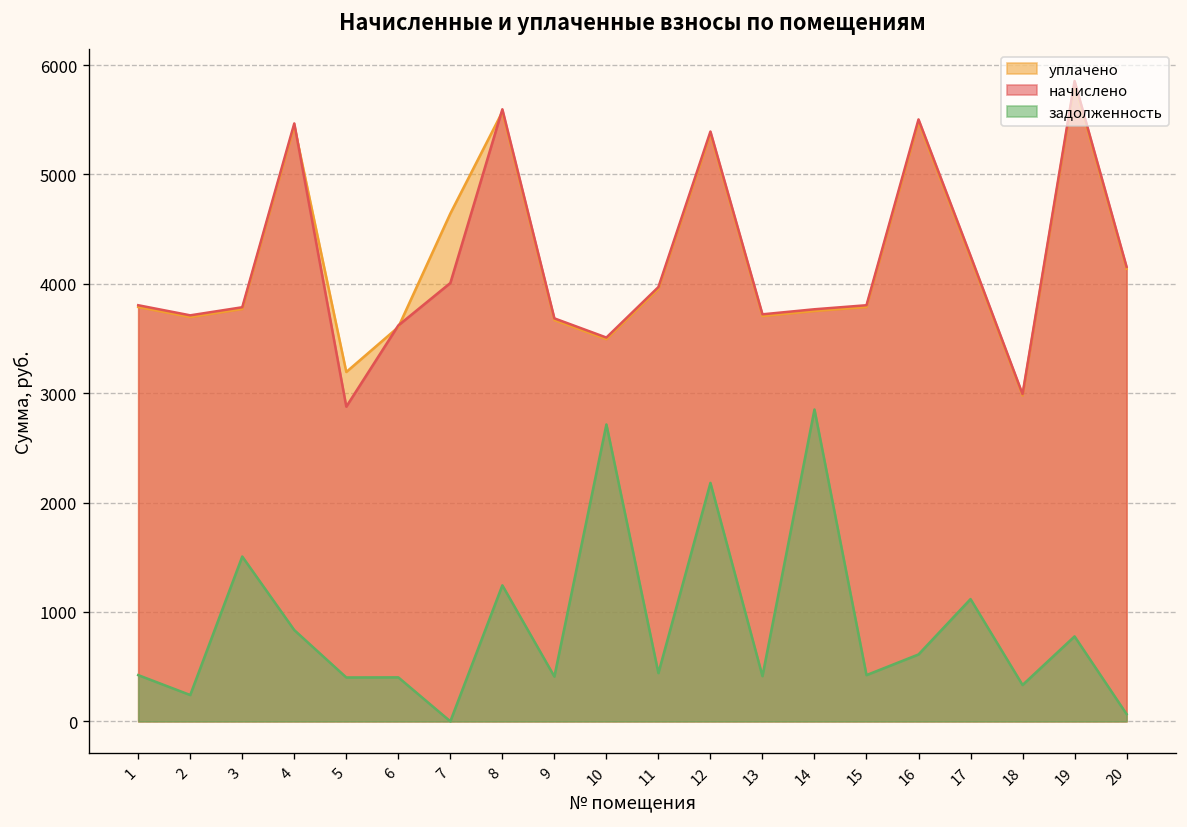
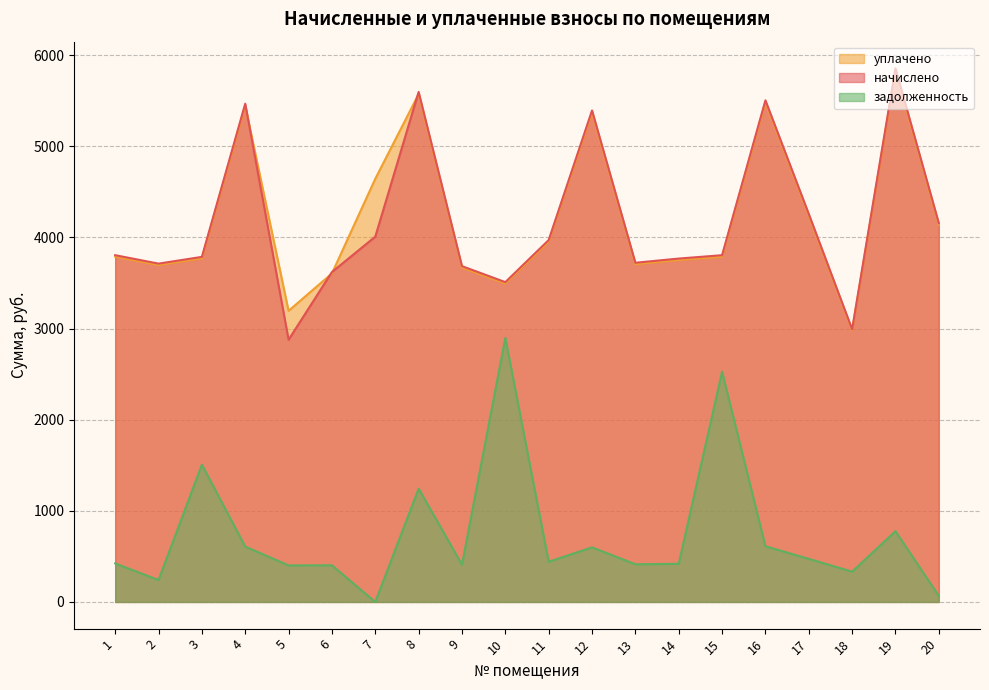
  {
    "уплачено": {
      "5": 3200,
      "7": 4600
    },
    "начислено": {
      "5": 2900,
      "7": 4000
    },
    "задолженность": {
      "1": 400,
      "2": 200,
      "3": 1500,
-     "4": 800,
+     "4": 600,
      "5": 400,
      "6": 400,
      "7": 0,
      "8": 1200,
      "9": 400,
-     "10": 2700,
+     "10": 2900,
      "11": 400,
-     "12": 2200,
+     "12": 600,
      "13": 400,
-     "14": 2900,
-     "15": 400,
+     "14": 400,
+     "15": 2500,
      "16": 600,
-     "17": 1100,
+     "17": 500,
      "18": 300,
      "19": 800,
      "20": 100
    }
  }
